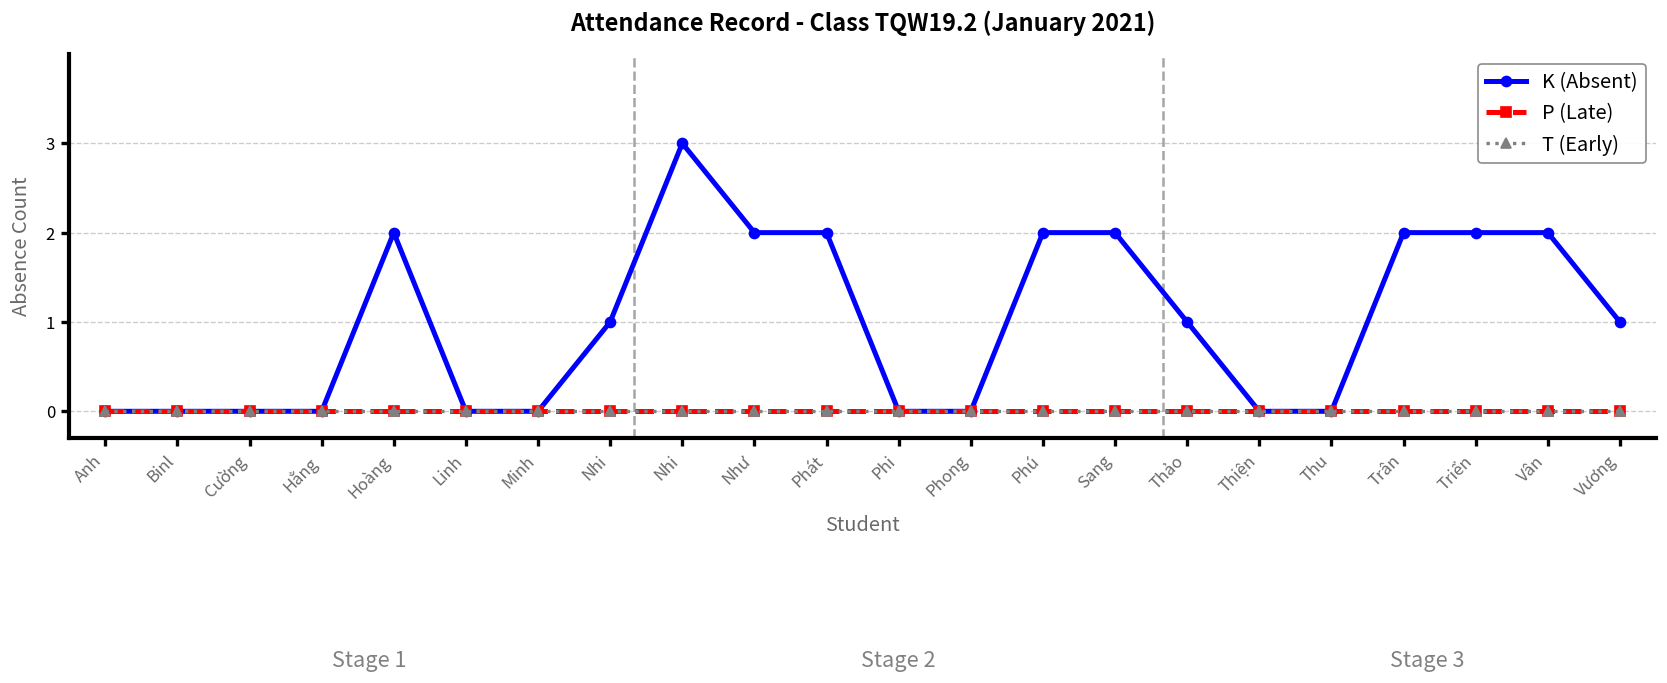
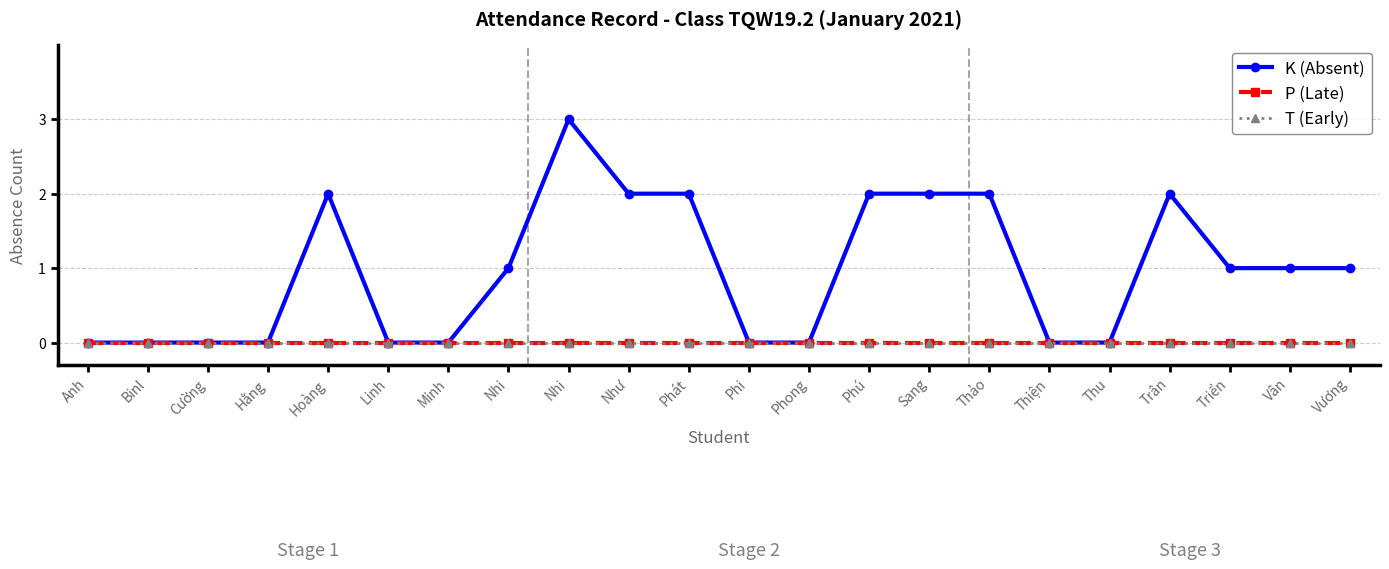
  {
    "K (Absent)": {
      "Hoàng": 2,
      "Như": 2,
      "Phát": 2,
      "Phú": 2,
      "Sang": 2,
-     "Thảo": 1,
+     "Thảo": 2,
      "Trân": 2,
-     "Triển": 2,
-     "Vân": 2,
+     "Triển": 1,
+     "Vân": 1,
      "Vương": 1
    },
    "T (Early)": {
      "Hoàng": 0,
      "Như": 0,
      "Phát": 0,
      "Phú": 0,
      "Sang": 0,
      "Thảo": 0,
      "Trân": 0,
      "Triển": 0,
      "Vân": 0,
      "Vương": 0
    }
  }
